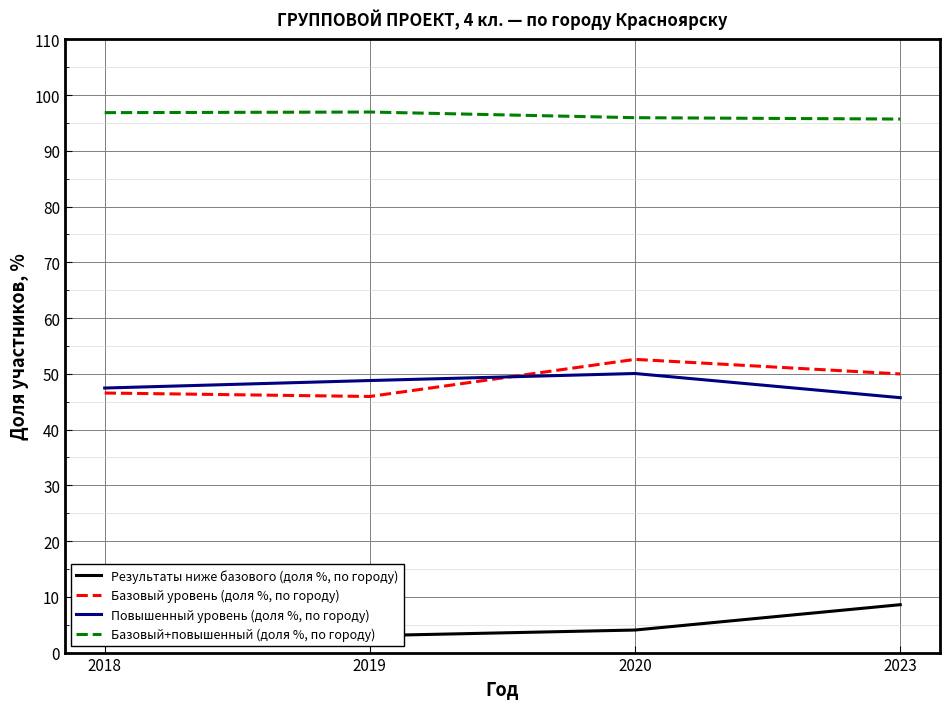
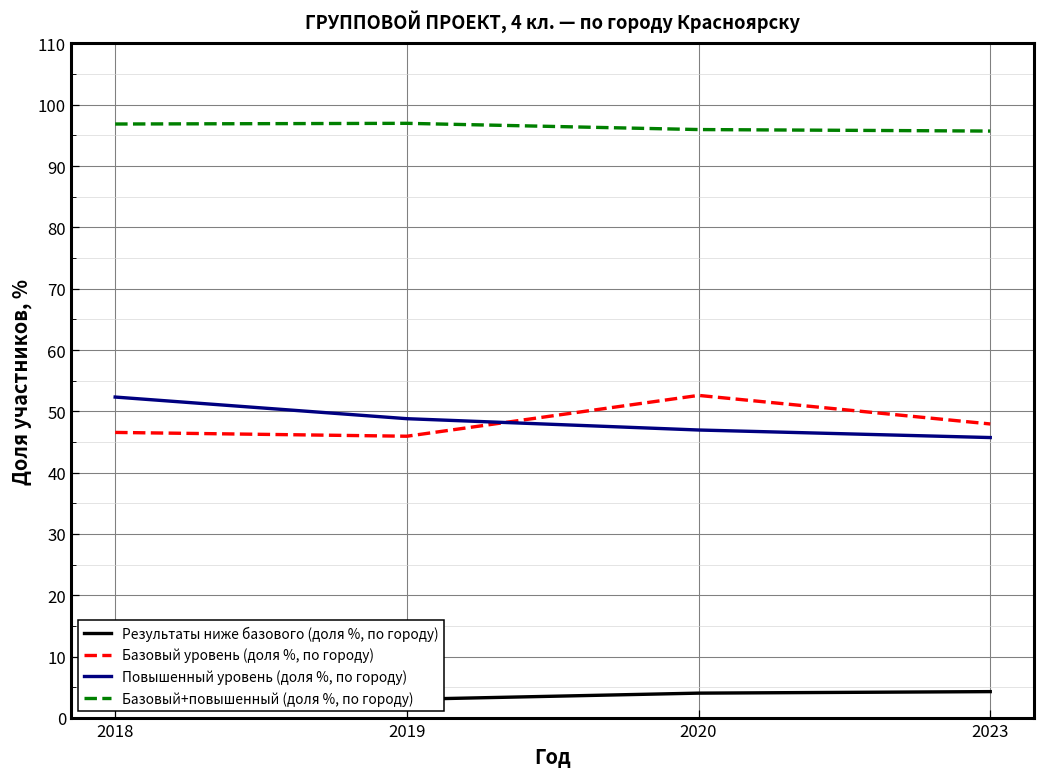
  {
    "Результаты ниже базового (доля %, по городу)": {
      "2020": 4,
-     "2023": 9
+     "2023": 4
    },
    "Базовый уровень (доля %, по городу)": {
      "2018": 47,
      "2019": 46,
      "2020": 53,
-     "2023": 50
+     "2023": 48
    },
    "Повышенный уровень (доля %, по городу)": {
-     "2018": 47,
+     "2018": 52,
      "2019": 49,
-     "2020": 50,
+     "2020": 47,
      "2023": 46
    },
    "Базовый+повышенный (доля %, по городу)": {
      "2018": 97,
      "2019": 97,
      "2020": 96,
      "2023": 96
    }
  }
